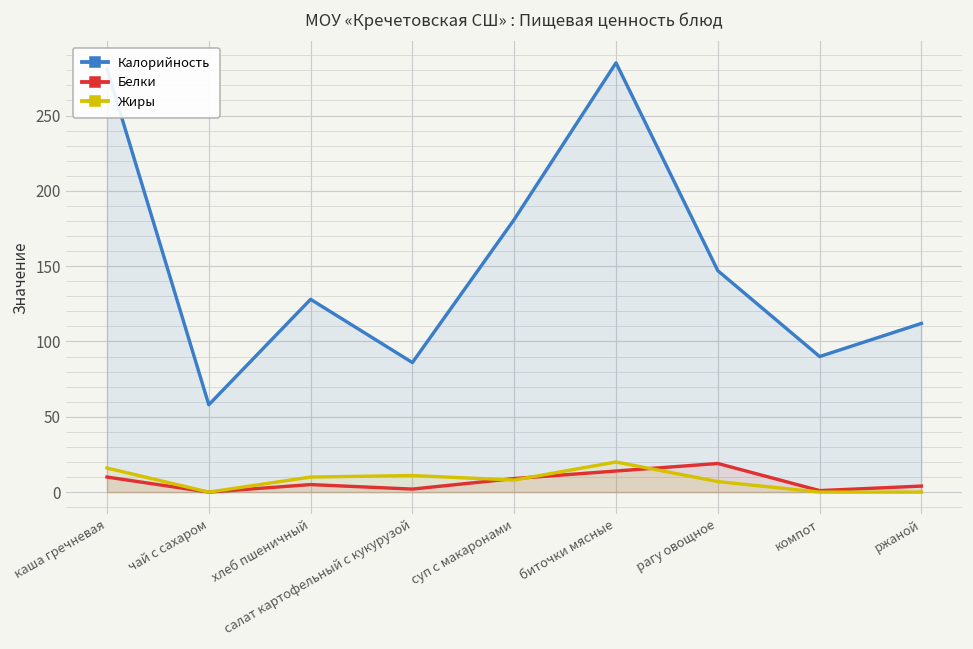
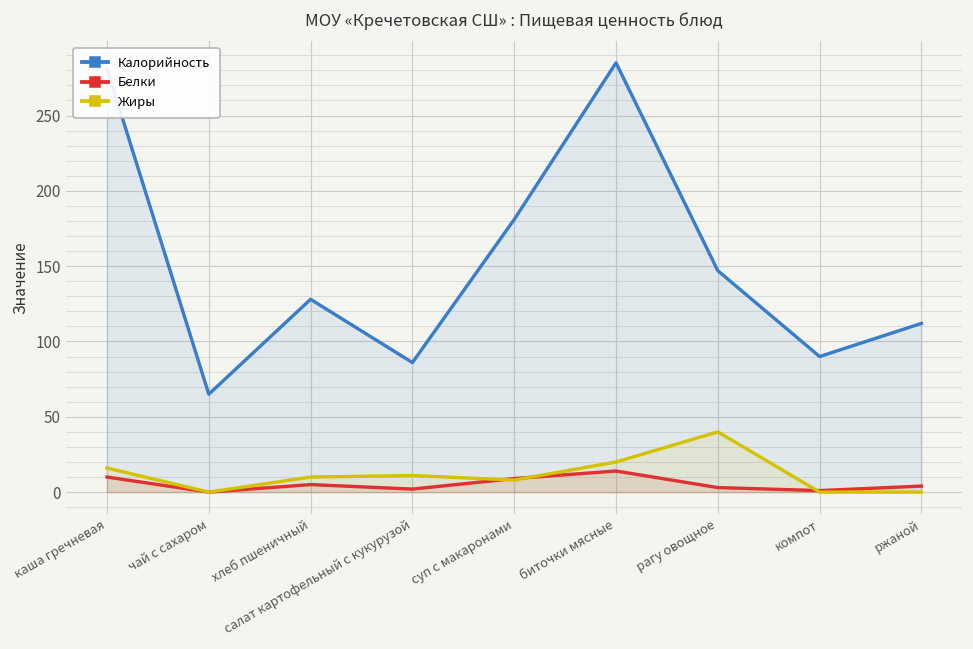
  {
    "Калорийность": {
-     "чай с сахаром": 58,
+     "чай с сахаром": 65,
      "хлеб пшеничный": 128,
      "салат картофельный с кукурузой": 86,
      "суп с макаронами": 181,
      "биточки мясные": 285,
      "рагу овощное": 147,
      "компот": 90,
      "ржаной": 112
    },
    "Белки": {
      "каша гречневая": 10,
      "хлеб пшеничный": 5,
      "салат картофельный с кукурузой": 2,
      "биточки мясные": 14,
-     "рагу овощное": 19,
+     "рагу овощное": 3,
      "ржаной": 4
    },
    "Жиры": {
      "каша гречневая": 16,
      "хлеб пшеничный": 10,
      "салат картофельный с кукурузой": 11,
      "биточки мясные": 20,
-     "рагу овощное": 7,
+     "рагу овощное": 40,
      "ржаной": 0
    }
  }
